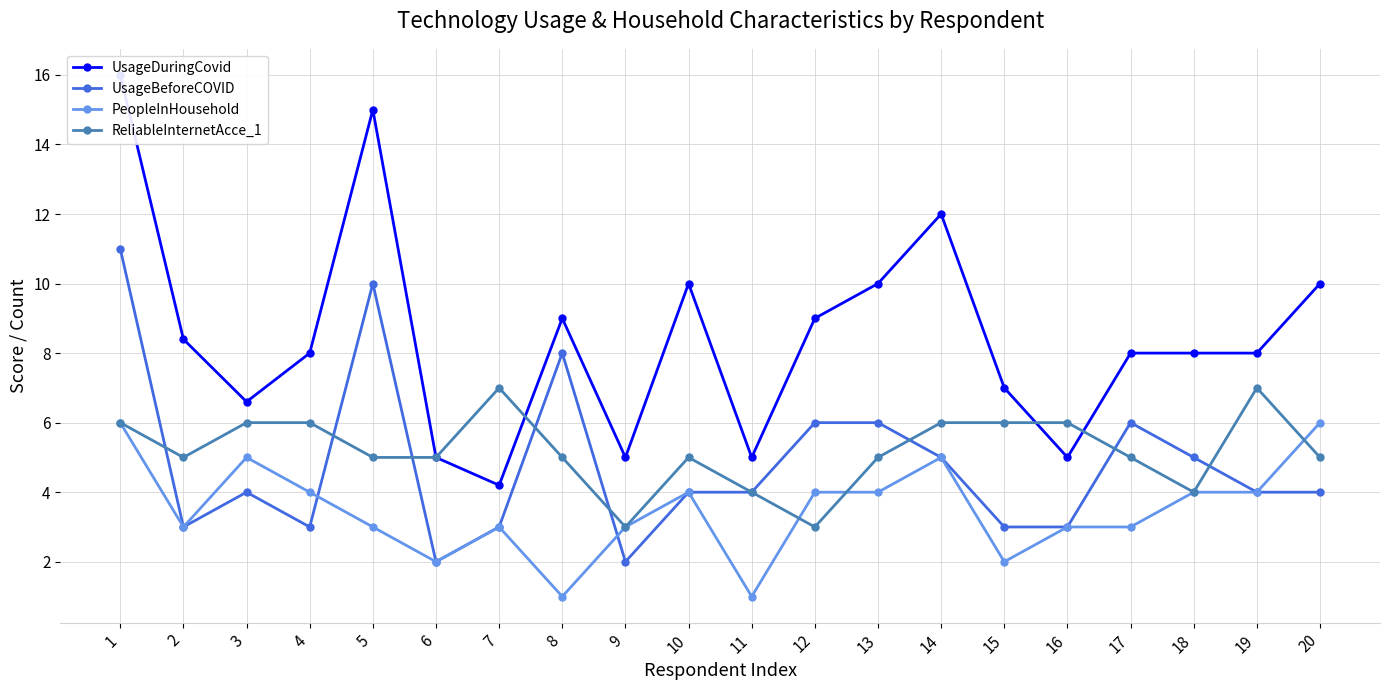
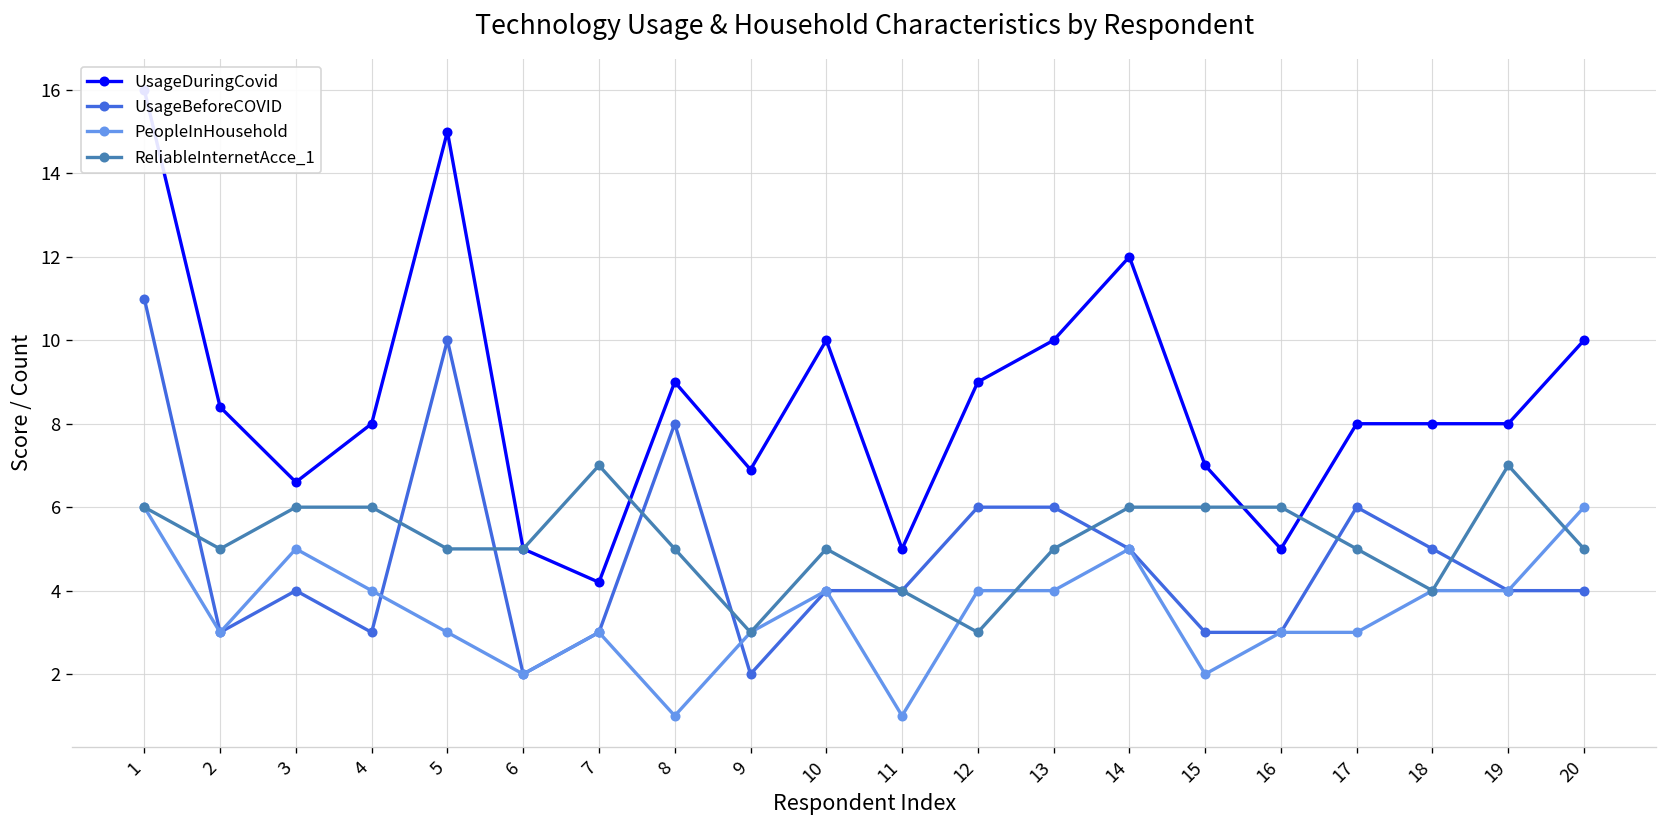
  {
    "UsageDuringCovid": {
      "2": 8.4,
      "3": 6.6,
      "4": 8.0,
      "5": 15.0,
      "7": 4.2,
      "8": 9.0,
-     "9": 5.0,
+     "9": 6.9,
      "10": 10.0,
      "11": 5.0,
      "12": 9.0,
      "13": 10.0,
      "14": 12.0,
      "15": 7.0,
      "16": 5.0,
      "17": 8.0,
      "18": 8.0,
      "19": 8.0,
      "20": 10.0
    }
  }
